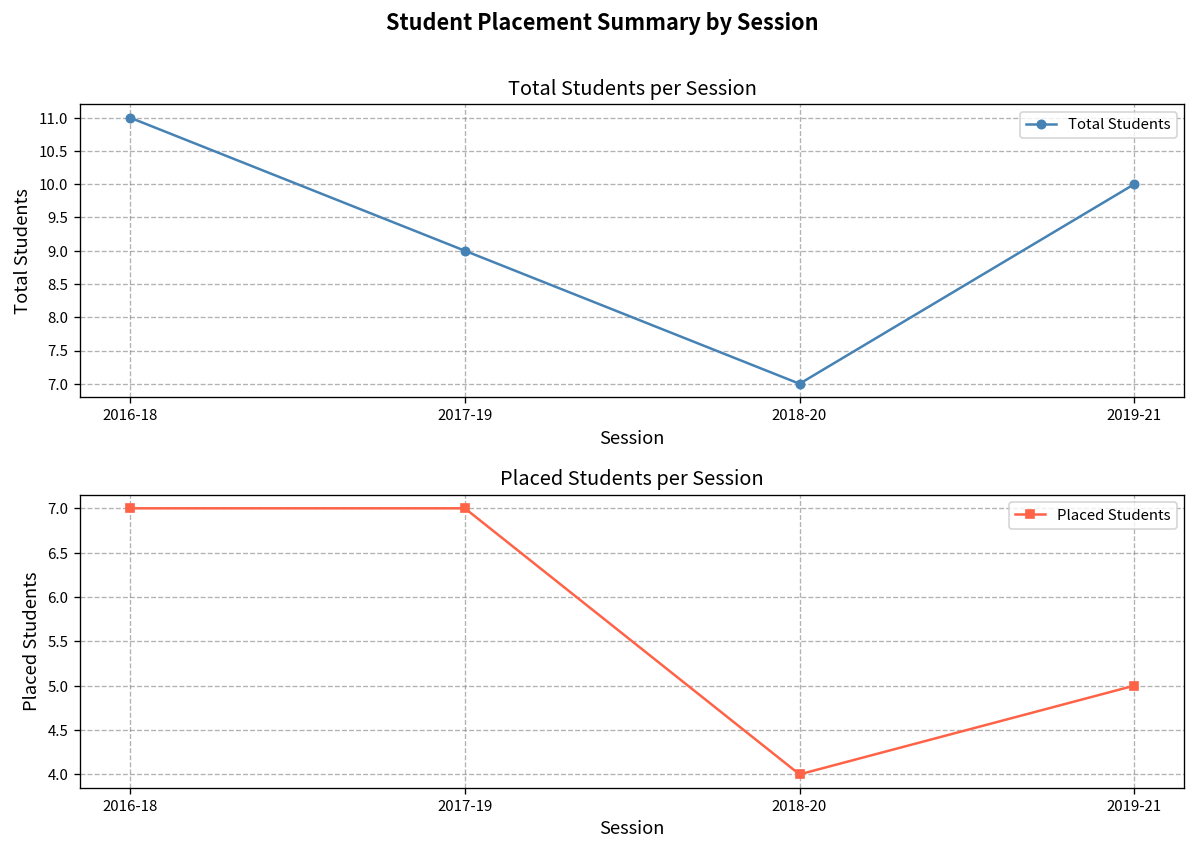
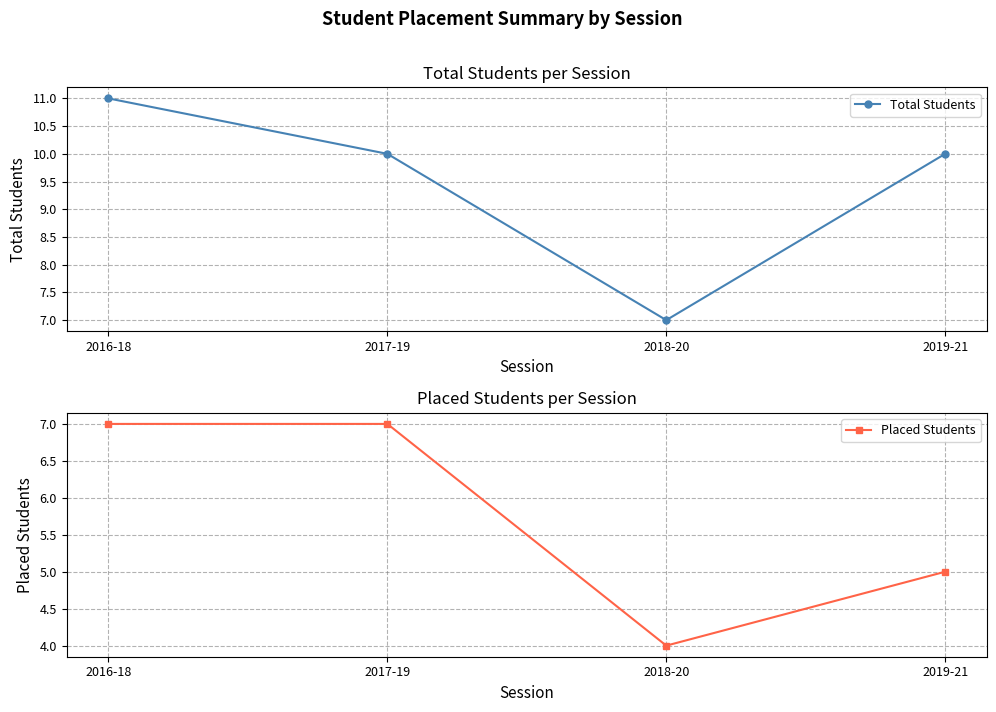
  {
    "Total Students per Session": {
      "2016-18": 11,
-     "2017-19": 9,
+     "2017-19": 10,
      "2018-20": 7,
      "2019-21": 10
    },
    "Placed Students per Session": {
      "2016-18": 7.0,
      "2017-19": 7.0,
      "2018-20": 4.0,
      "2019-21": 5.0
    }
  }
